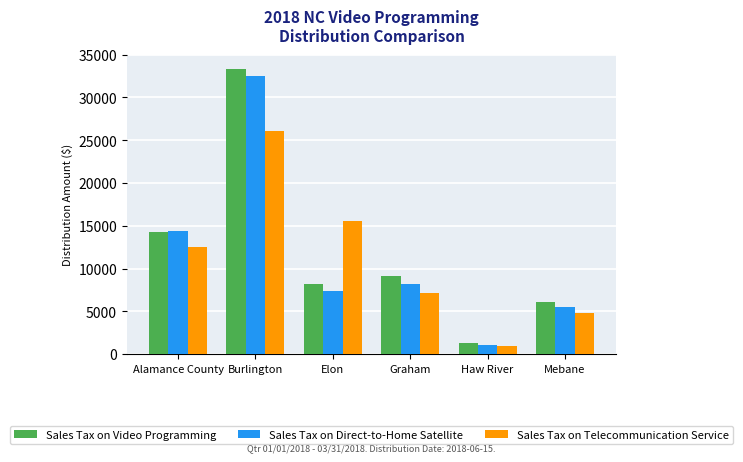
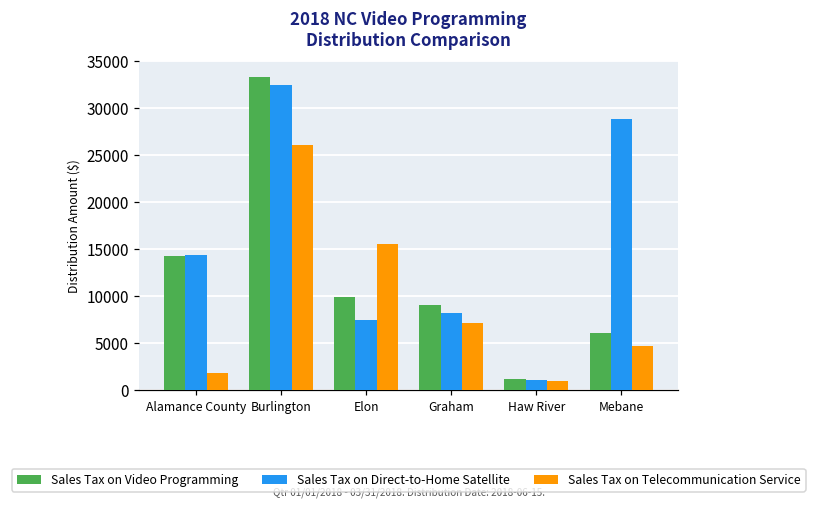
  {
    "Sales Tax on Video Programming": {
      "Alamance County": 14000,
      "Burlington": 33000,
-     "Elon": 8000,
+     "Elon": 10000,
      "Graham": 9000,
      "Haw River": 1000,
      "Mebane": 6000
    },
    "Sales Tax on Direct-to-Home Satellite": {
      "Alamance County": 14000,
      "Burlington": 32000,
      "Elon": 7000,
      "Graham": 8000,
      "Haw River": 1000,
-     "Mebane": 5000
+     "Mebane": 29000
    },
    "Sales Tax on Telecommunication Service": {
-     "Alamance County": 12000,
+     "Alamance County": 2000,
      "Burlington": 26000,
      "Elon": 16000,
      "Graham": 7000,
      "Haw River": 1000,
      "Mebane": 5000
    }
  }
